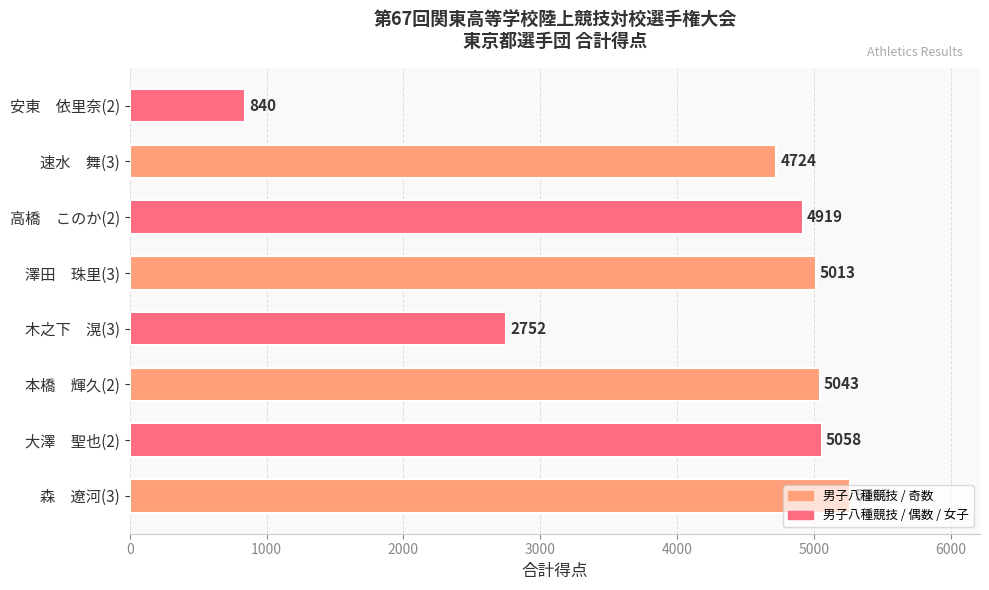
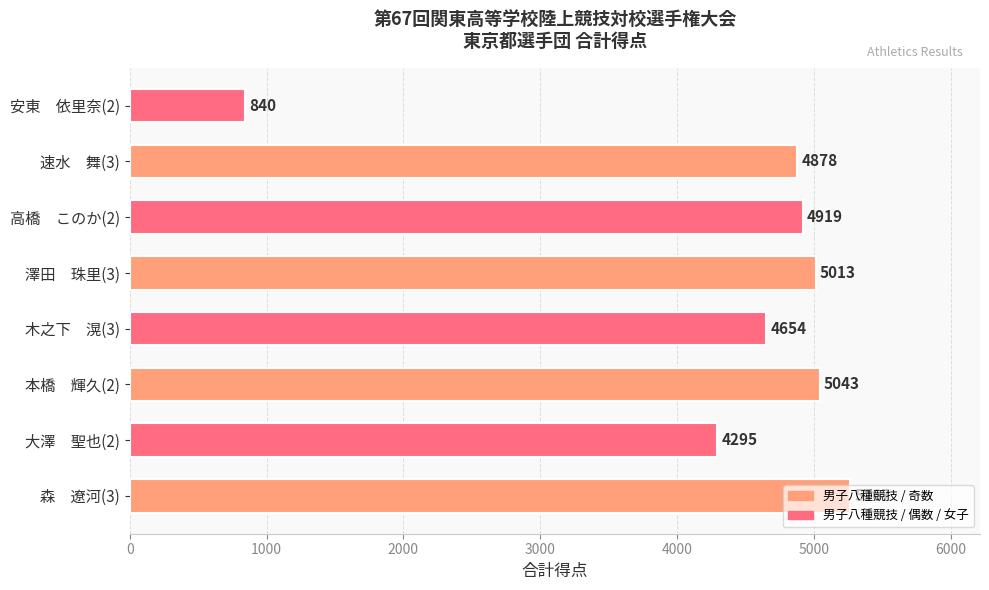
  {
    "安東 依里奈(2)": 840,
-   "速水 舞(3)": 4724,
+   "速水 舞(3)": 4878,
    "高橋 このか(2)": 4919,
    "澤田 珠里(3)": 5013,
-   "木之下 滉(3)": 2752,
+   "木之下 滉(3)": 4654,
    "本橋 輝久(2)": 5043,
-   "大澤 聖也(2)": 5058
+   "大澤 聖也(2)": 4295
  }
